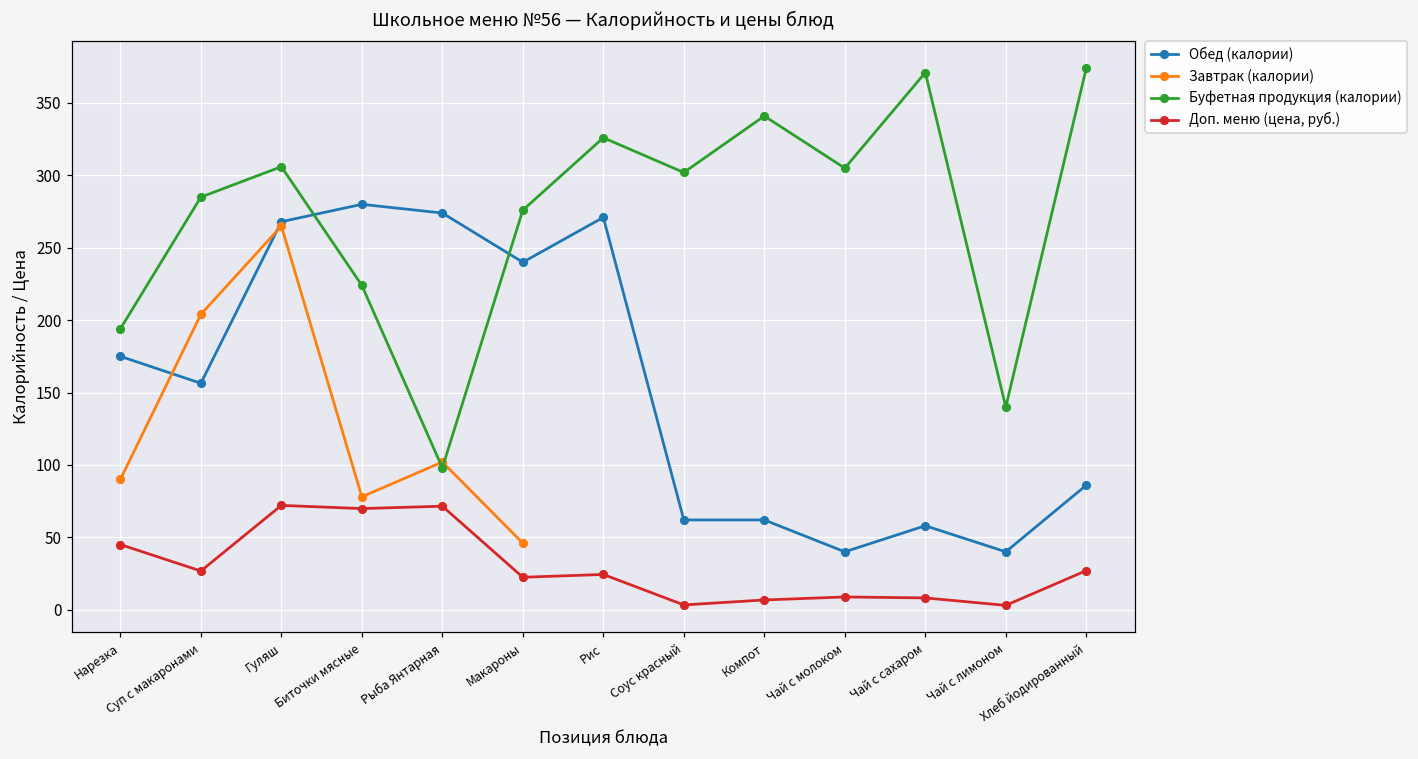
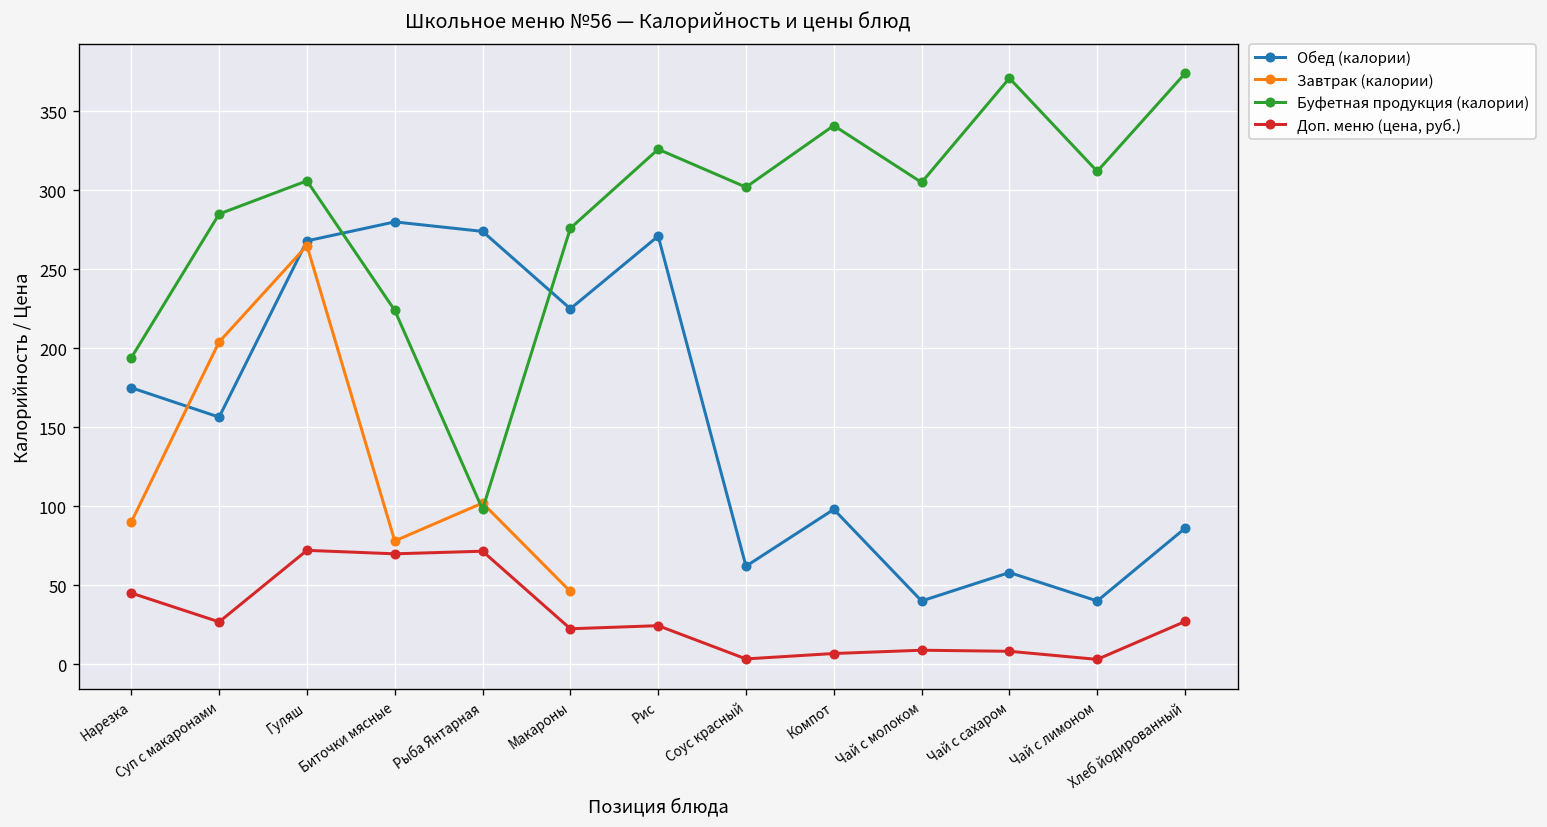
  {
    "Обед (калории)": {
      "Нарезка": 175,
      "Суп с макаронами": 156,
      "Гуляш": 268,
      "Биточки мясные": 280,
      "Рыба Янтарная": 274,
-     "Макароны": 240,
+     "Макароны": 225,
      "Рис": 271,
      "Соус красный": 62,
-     "Компот": 62,
+     "Компот": 98,
      "Чай с молоком": 40,
      "Чай с сахаром": 58,
      "Чай с лимоном": 40,
      "Хлеб йодированный": 86
    },
    "Завтрак (калории)": {
      "Нарезка": 90,
      "Суп с макаронами": 204,
      "Гуляш": 265,
      "Биточки мясные": 78,
      "Рыба Янтарная": 102,
      "Макароны": 46
    },
    "Буфетная продукция (калории)": {
      "Нарезка": 194,
      "Суп с макаронами": 285,
      "Гуляш": 306,
      "Биточки мясные": 224,
      "Рыба Янтарная": 98,
      "Макароны": 276,
      "Рис": 326,
      "Соус красный": 302,
      "Компот": 341,
      "Чай с молоком": 305,
      "Чай с сахаром": 371,
-     "Чай с лимоном": 140,
+     "Чай с лимоном": 312,
      "Хлеб йодированный": 374
    },
    "Доп. меню (цена, руб.)": {
      "Нарезка": 45,
      "Суп с макаронами": 27,
      "Гуляш": 72,
      "Биточки мясные": 70,
      "Рыба Янтарная": 72,
      "Макароны": 22,
      "Рис": 24,
      "Соус красный": 3,
      "Компот": 7,
      "Чай с молоком": 9,
      "Чай с сахаром": 8,
      "Чай с лимоном": 3,
      "Хлеб йодированный": 27
    }
  }
